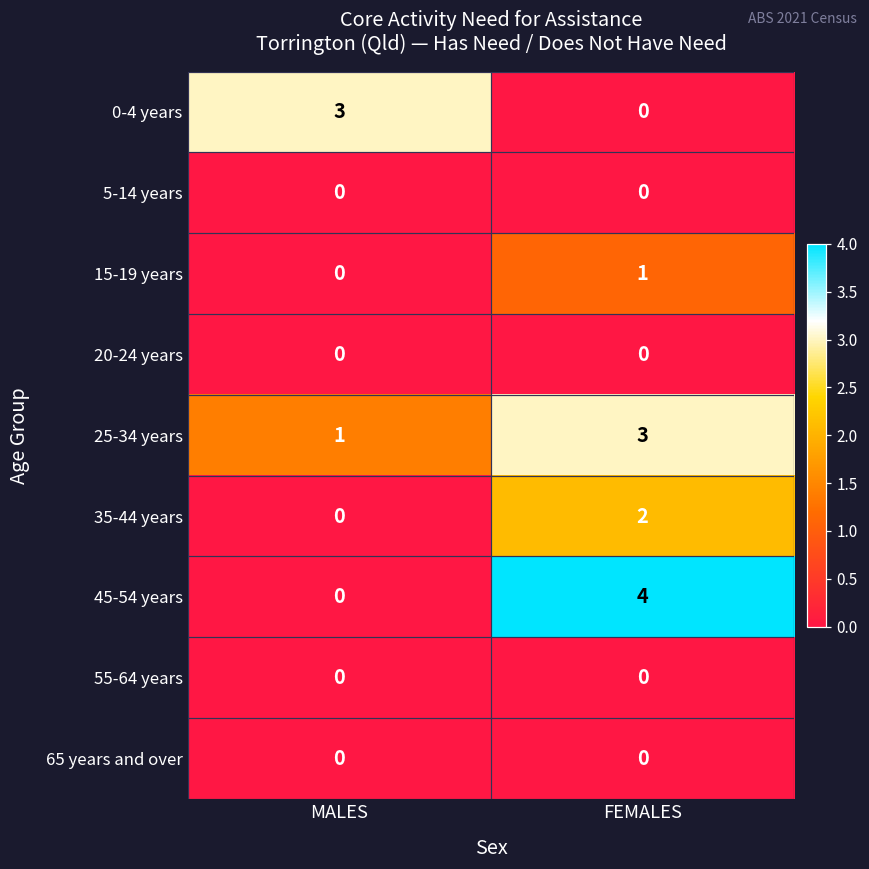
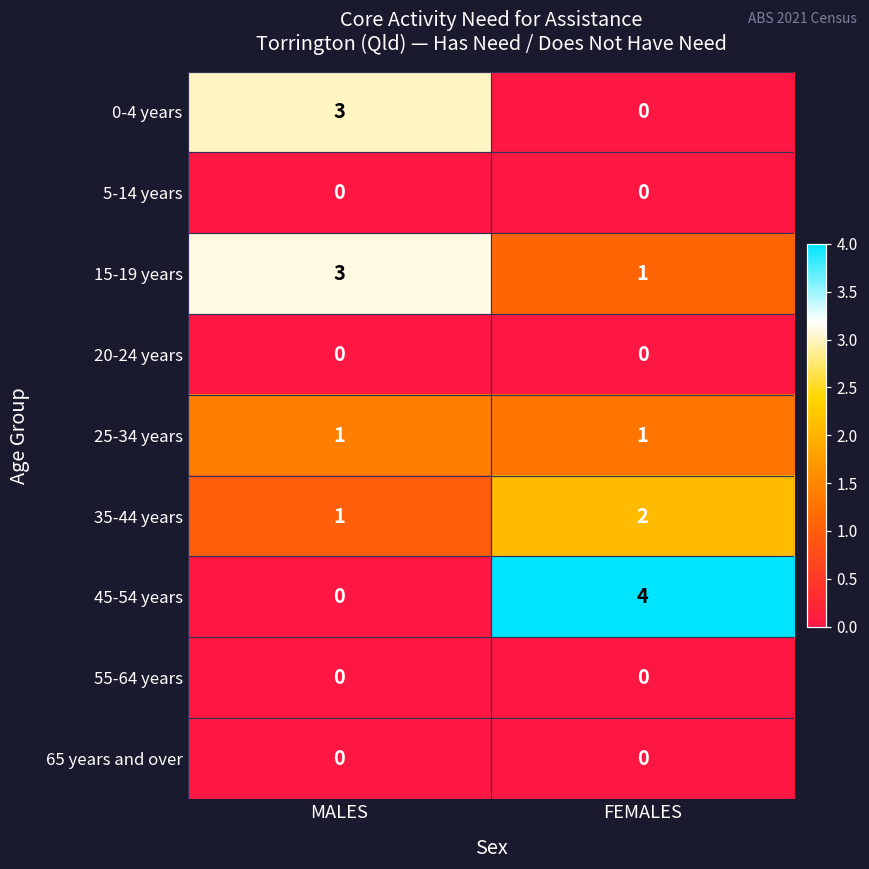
  {
    "0-4 years": {
      "MALES": 3,
      "FEMALES": 0
    },
    "5-14 years": {
      "MALES": 0,
      "FEMALES": 0
    },
    "15-19 years": {
-     "MALES": 0,
+     "MALES": 3,
      "FEMALES": 1
    },
    "20-24 years": {
      "MALES": 0,
      "FEMALES": 0
    },
    "25-34 years": {
      "MALES": 1,
-     "FEMALES": 3
+     "FEMALES": 1
    },
    "35-44 years": {
-     "MALES": 0,
+     "MALES": 1,
      "FEMALES": 2
    },
    "45-54 years": {
      "MALES": 0,
      "FEMALES": 4
    },
    "55-64 years": {
      "MALES": 0,
      "FEMALES": 0
    },
    "65 years and over": {
      "MALES": 0,
      "FEMALES": 0
    }
  }
